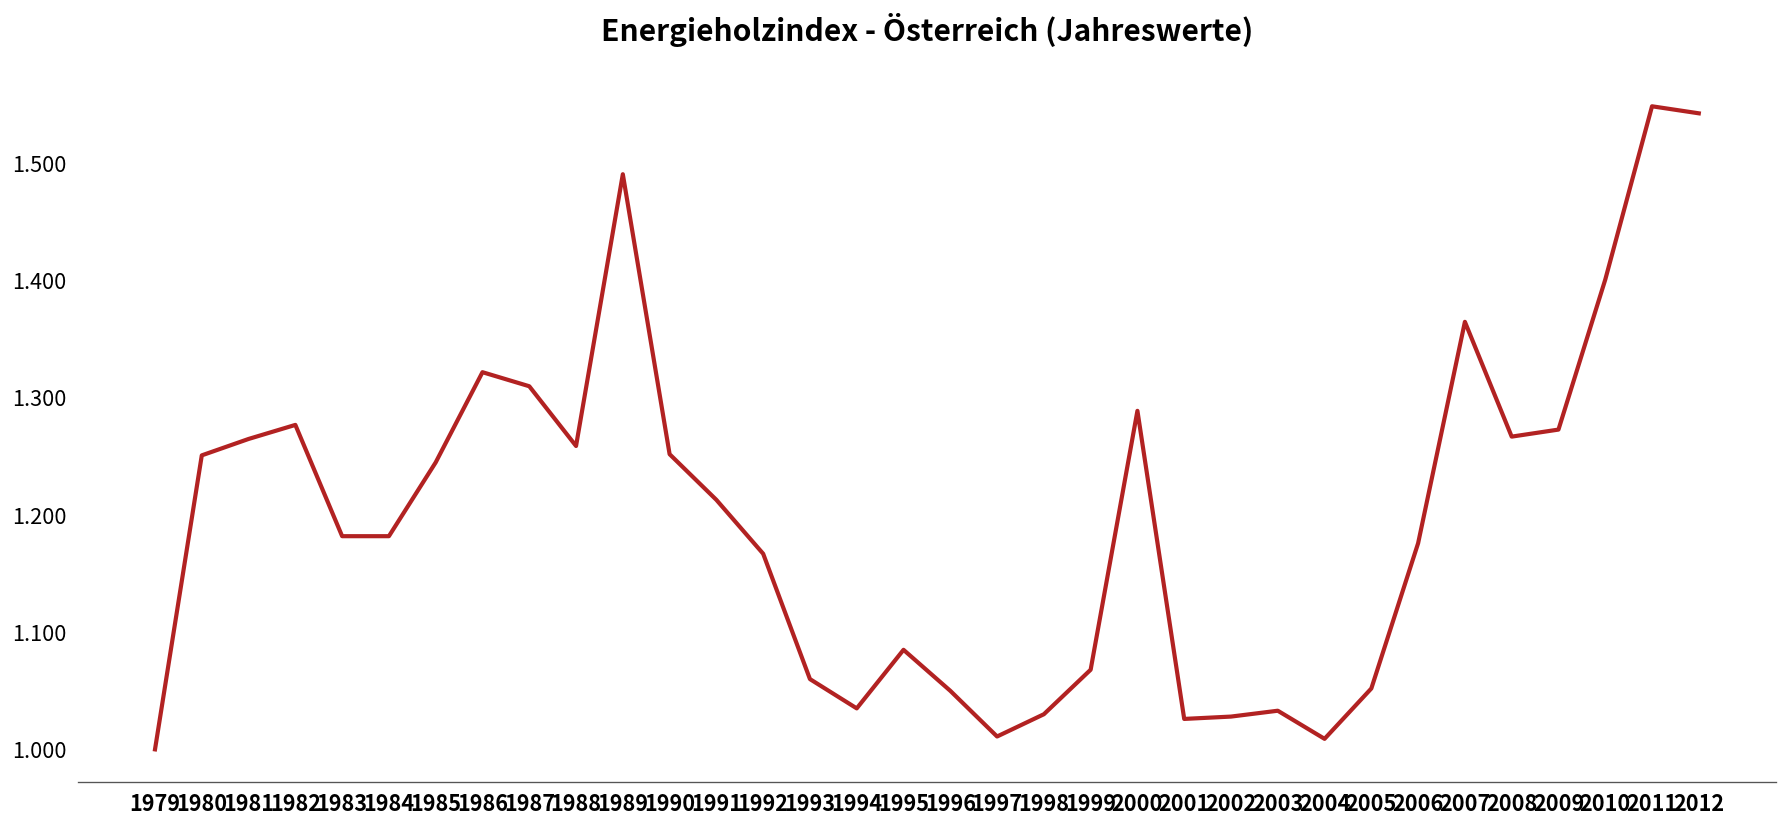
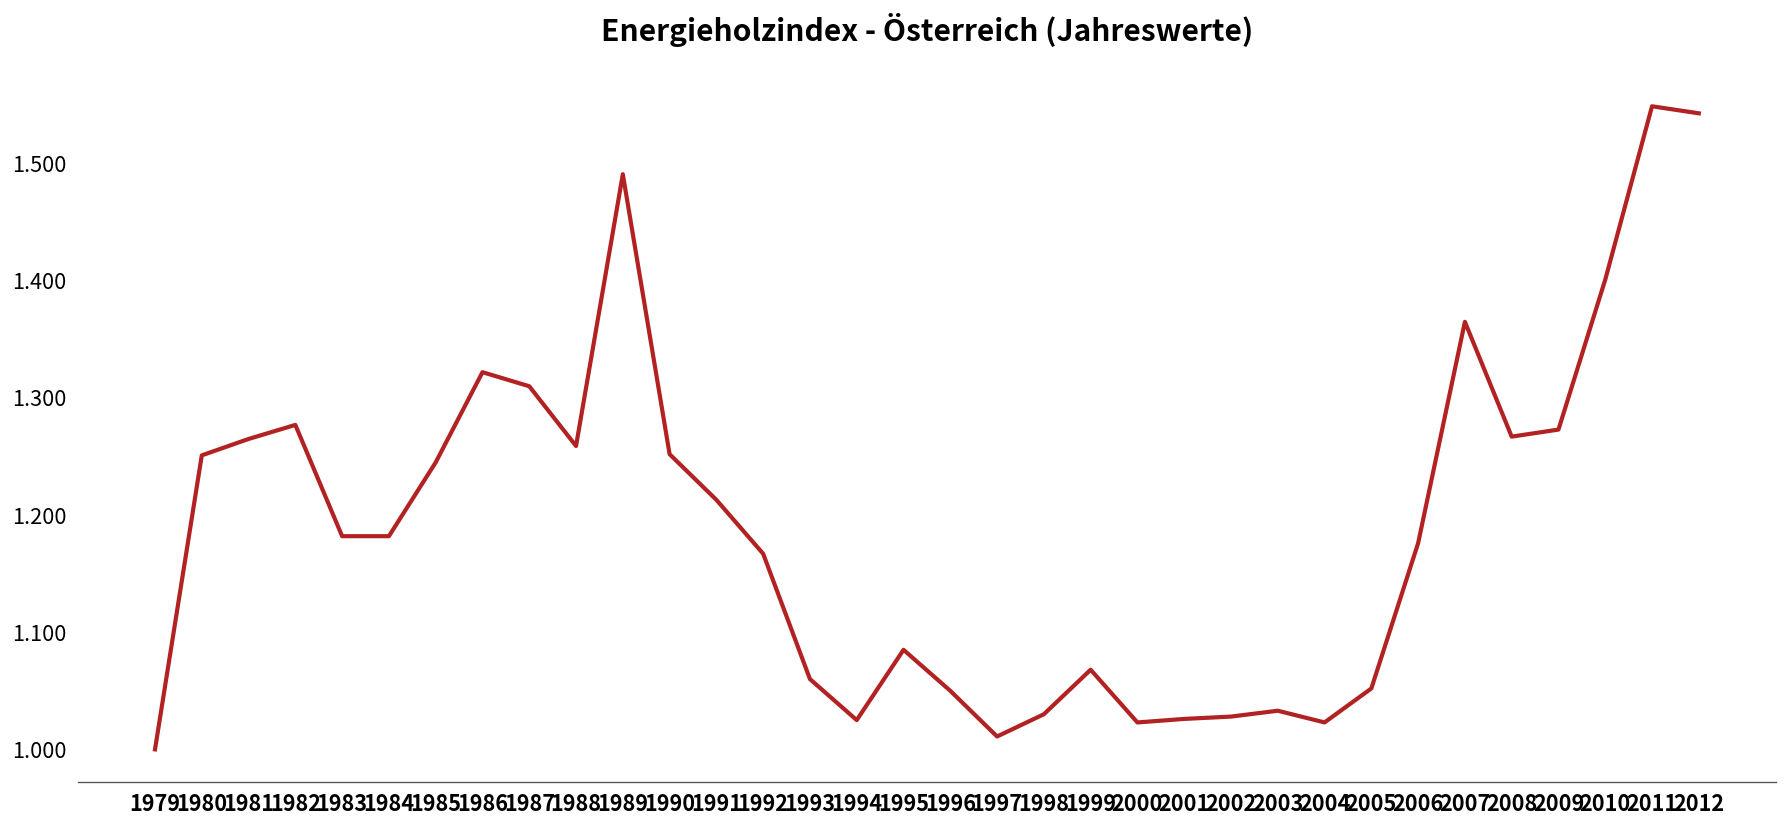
  {
    "1979": 1.00,
    "1980": 1.25,
    "1981": 1.27,
    "1982": 1.28,
    "1983": 1.18,
    "1984": 1.18,
    "1985": 1.25,
    "1986": 1.32,
    "1987": 1.31,
    "1988": 1.26,
    "1989": 1.49,
    "1990": 1.25,
    "1991": 1.21,
    "1992": 1.17,
    "1993": 1.06,
-   "1994": 1.04,
+   "1994": 1.03,
    "1995": 1.09,
    "1996": 1.05,
    "1997": 1.01,
    "1998": 1.03,
    "1999": 1.07,
-   "2000": 1.29,
+   "2000": 1.02,
    "2001": 1.03,
    "2002": 1.03,
    "2003": 1.03,
-   "2004": 1.01,
+   "2004": 1.02,
    "2005": 1.05,
    "2006": 1.18,
    "2007": 1.37,
    "2008": 1.27,
    "2009": 1.27,
    "2010": 1.40,
    "2011": 1.55,
    "2012": 1.54
  }
